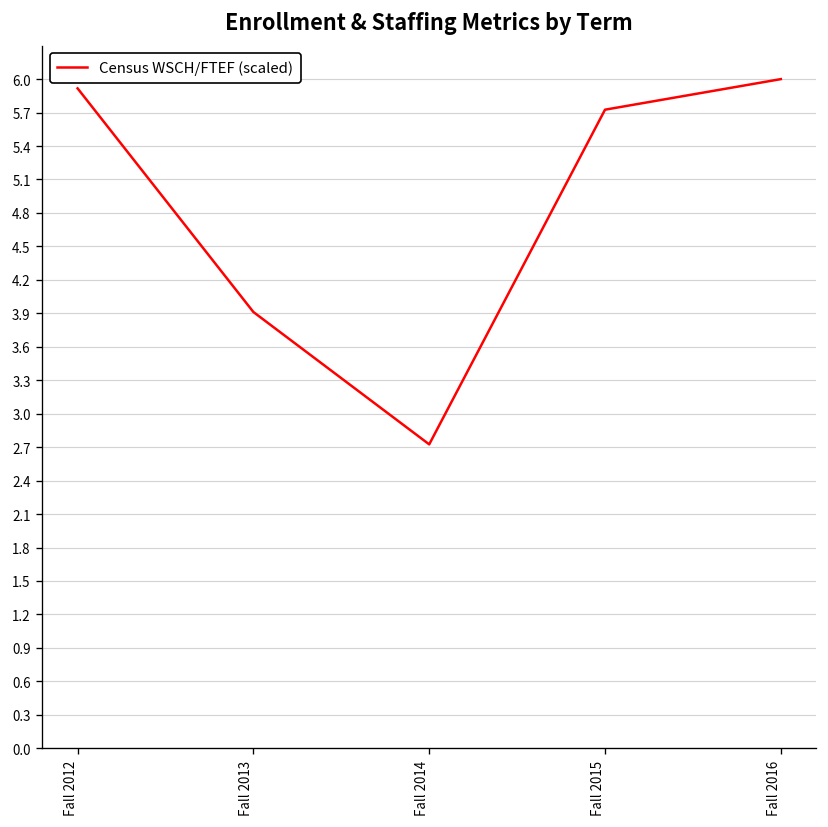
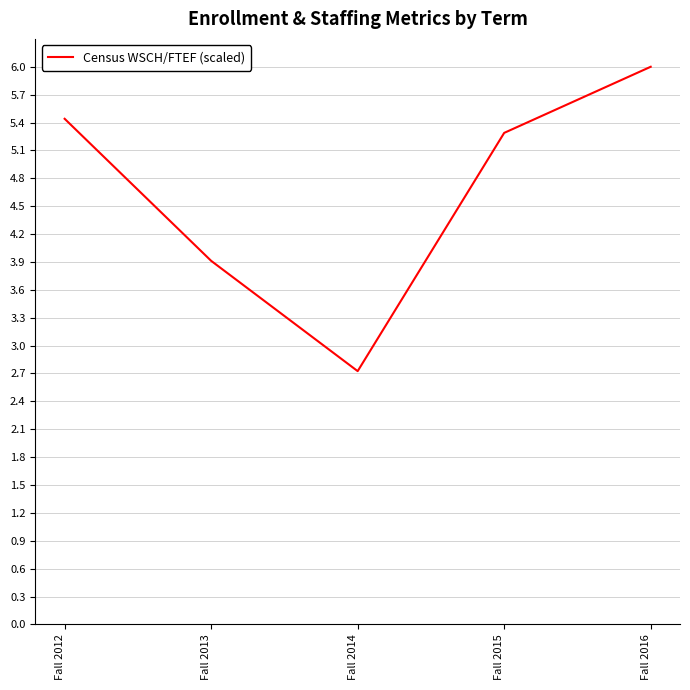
  {
-   "Fall 2012": 5.9,
+   "Fall 2012": 5.4,
    "Fall 2013": 3.9,
    "Fall 2014": 2.7,
-   "Fall 2015": 5.7,
+   "Fall 2015": 5.3,
    "Fall 2016": 6.0
  }
